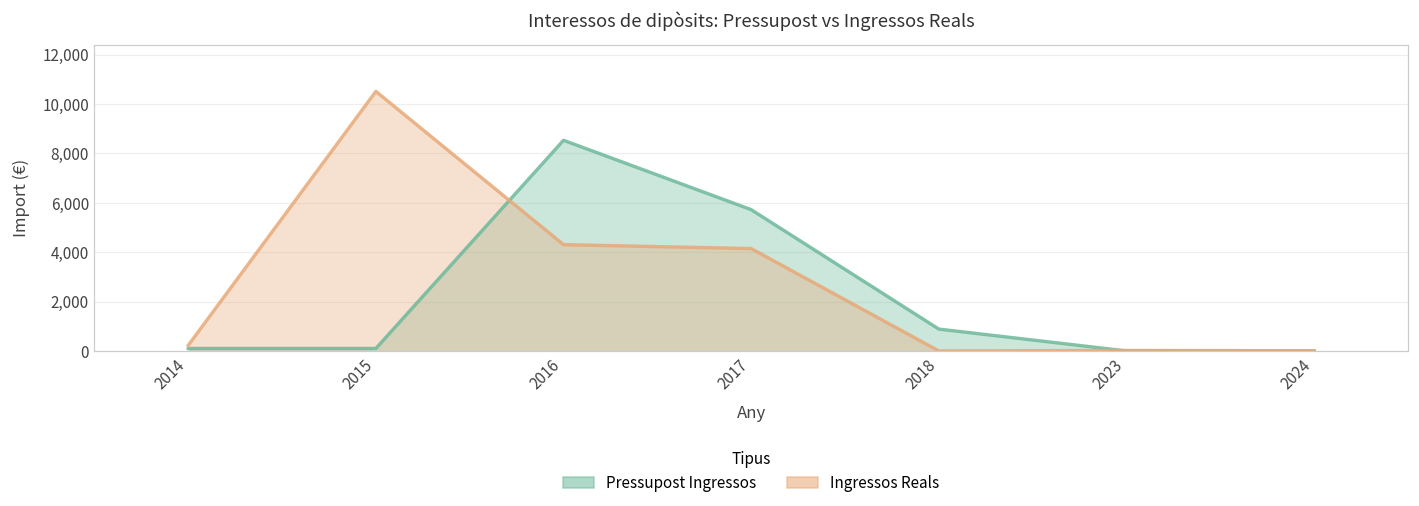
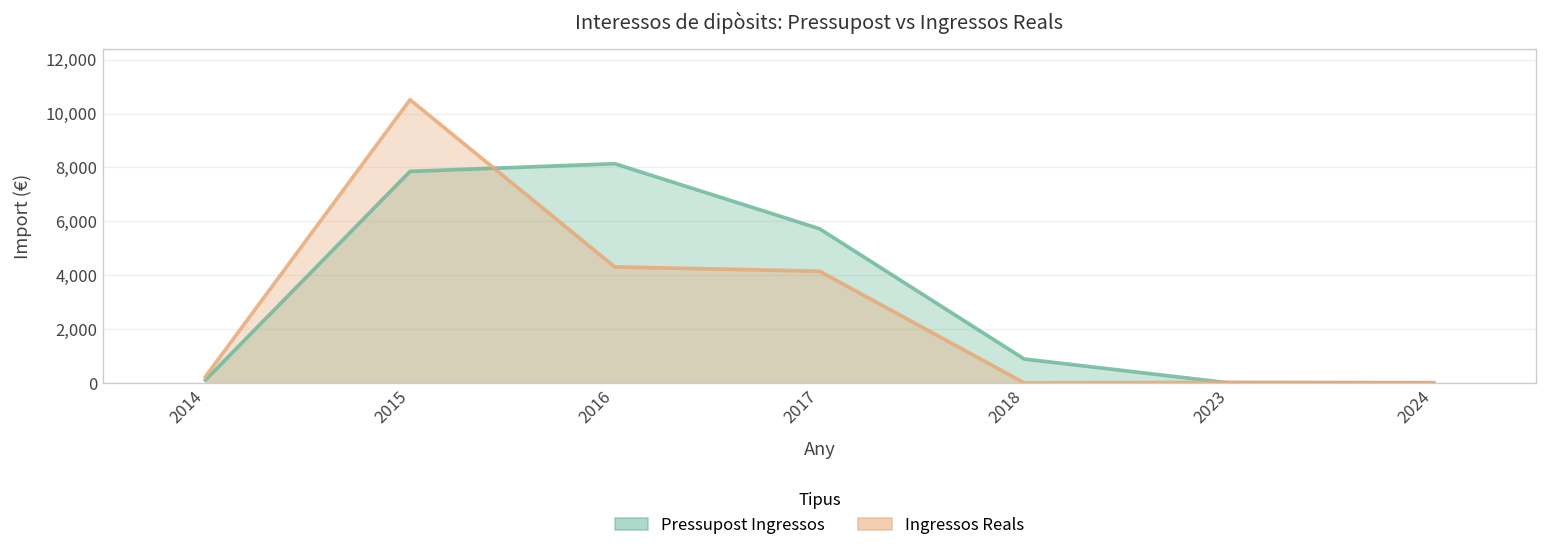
  {
    "Pressupost Ingressos": {
      "2014": "100",
-     "2015": "100",
-     "2016": "8,500",
+     "2015": "7,900",
+     "2016": "8,100",
      "2017": "5,700",
      "2018": "900"
    },
    "Ingressos Reals": {
      "2014": "200",
      "2015": "10,500",
      "2016": "4,300",
      "2017": "4,100",
      "2018": "0"
    }
  }
